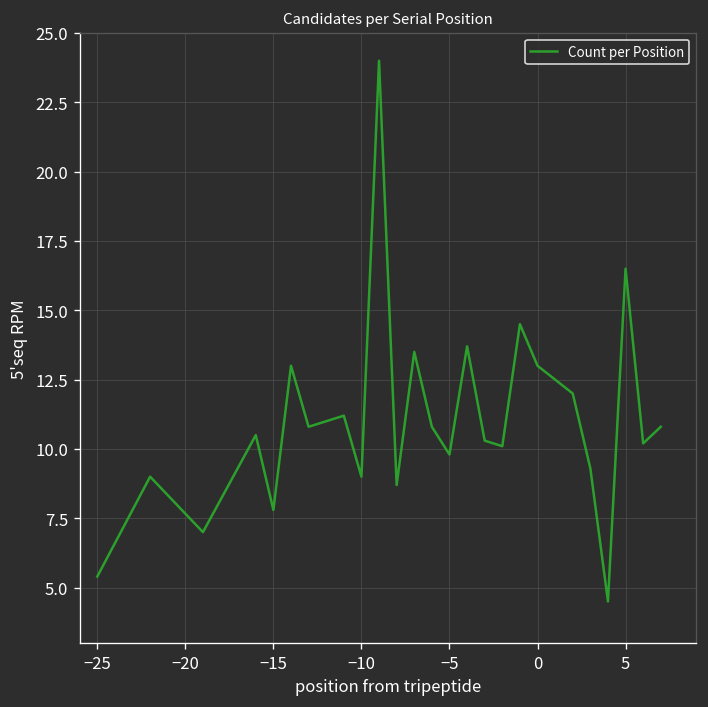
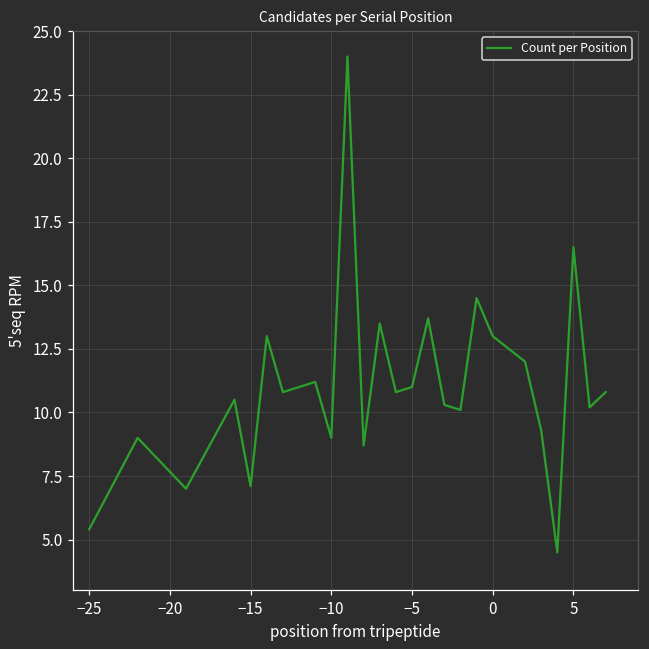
  {
    "−25": 5.4,
-   "−15": 7.8,
+   "−15": 7.1,
    "−10": 9.0,
-   "−5": 9.8,
+   "−5": 11.0,
    "0": 13.0,
    "5": 16.5
  }
